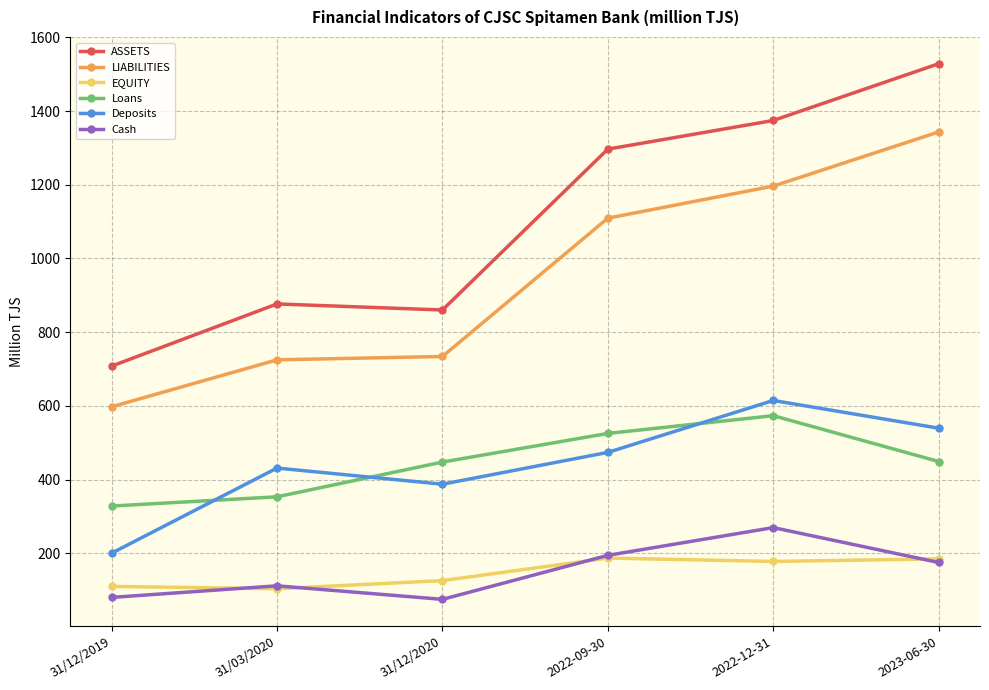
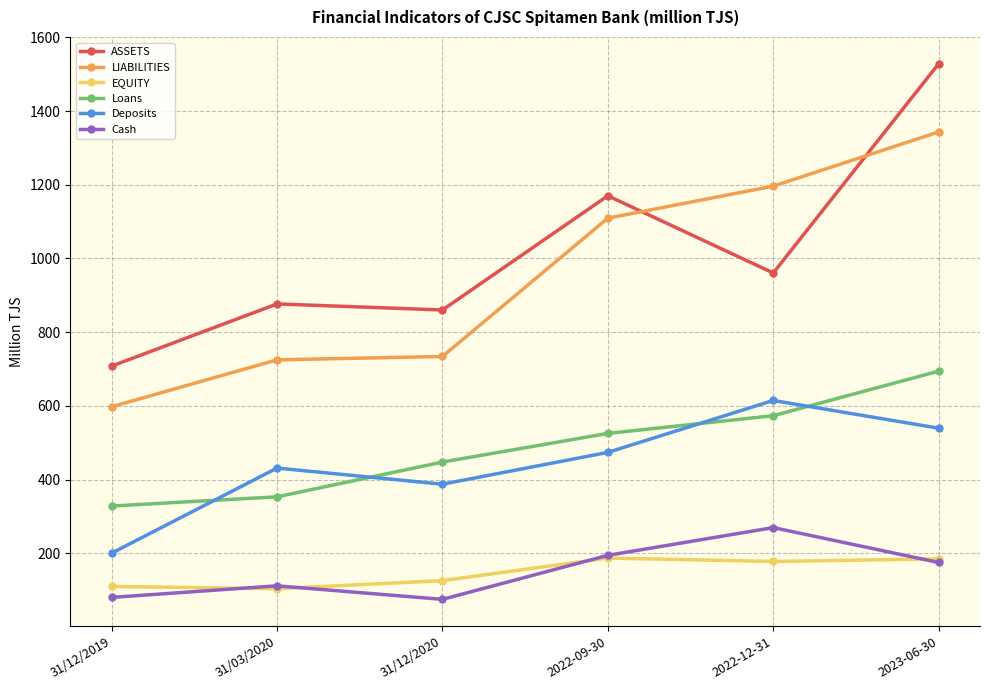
  {
    "ASSETS": {
      "31/12/2019": 710,
      "31/03/2020": 880,
      "31/12/2020": 860,
-     "2022-09-30": 1300,
-     "2022-12-31": 1370,
+     "2022-09-30": 1170,
+     "2022-12-31": 960,
      "2023-06-30": 1530
    },
    "Loans": {
      "31/12/2019": 330,
      "31/03/2020": 350,
      "31/12/2020": 450,
      "2022-09-30": 530,
      "2022-12-31": 570,
-     "2023-06-30": 450
+     "2023-06-30": 690
    },
    "Deposits": {
      "31/12/2019": 200,
      "31/03/2020": 430,
      "31/12/2020": 390,
      "2022-09-30": 470,
      "2022-12-31": 610,
      "2023-06-30": 540
    },
    "Cash": {
      "31/12/2019": 80,
      "31/03/2020": 110,
      "31/12/2020": 80,
      "2022-09-30": 190,
      "2022-12-31": 270,
      "2023-06-30": 180
    }
  }
